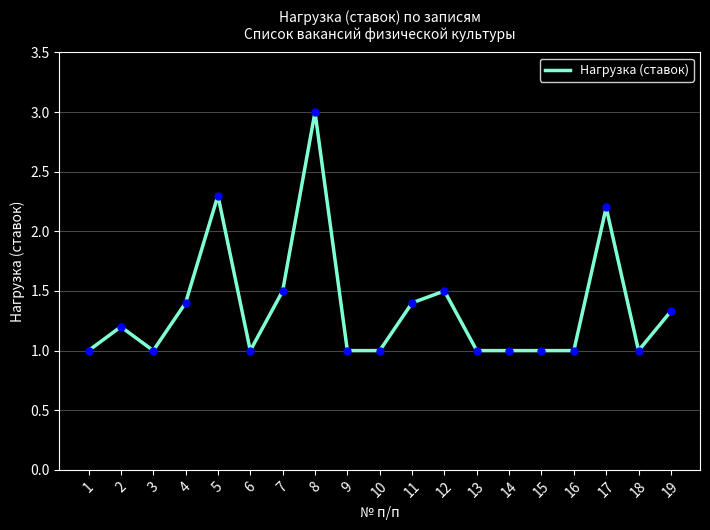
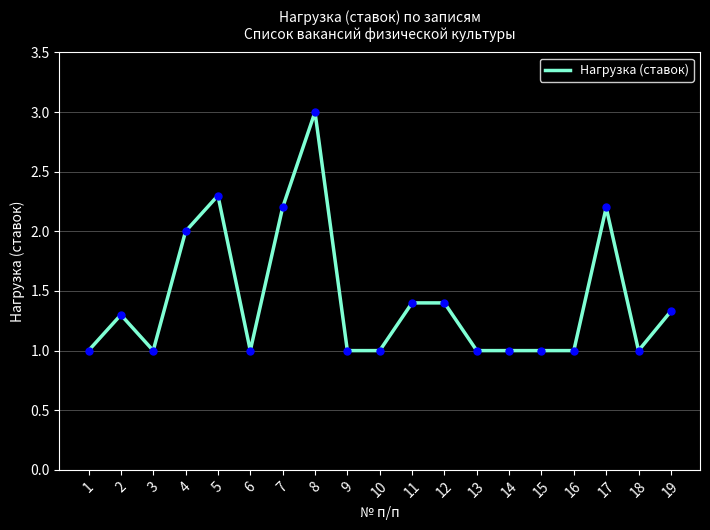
  {
    "1": 1.0,
-   "2": 1.2,
+   "2": 1.3,
    "3": 1.0,
-   "4": 1.4,
+   "4": 2.0,
    "5": 2.3,
    "6": 1.0,
-   "7": 1.5,
+   "7": 2.2,
    "8": 3.0,
    "9": 1.0,
    "10": 1.0,
    "11": 1.4,
-   "12": 1.5,
+   "12": 1.4,
    "13": 1.0,
    "14": 1.0,
    "15": 1.0,
    "16": 1.0,
    "17": 2.2,
    "18": 1.0,
    "19": 1.33
  }
